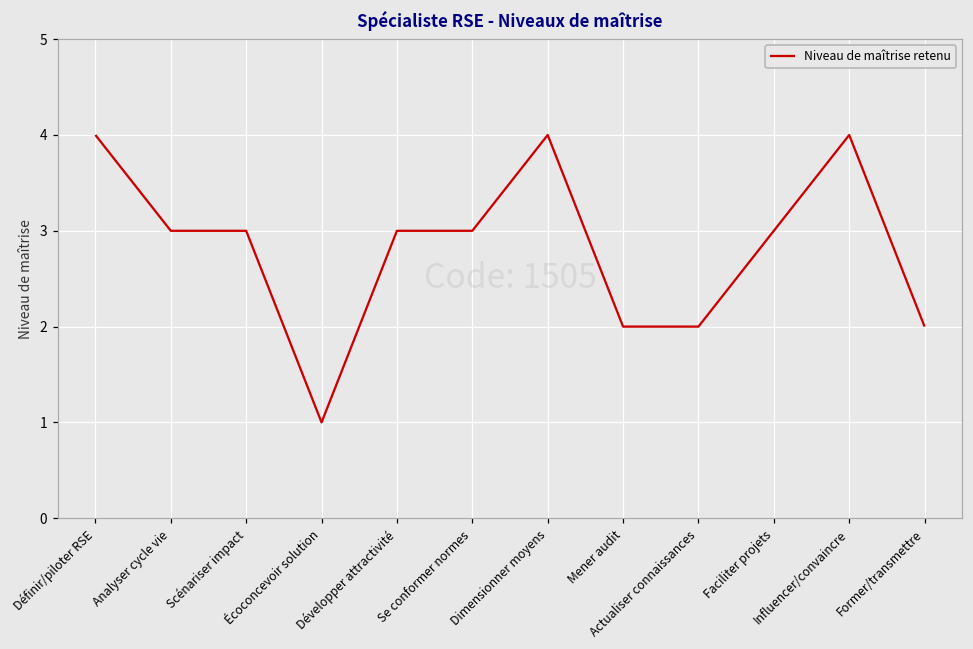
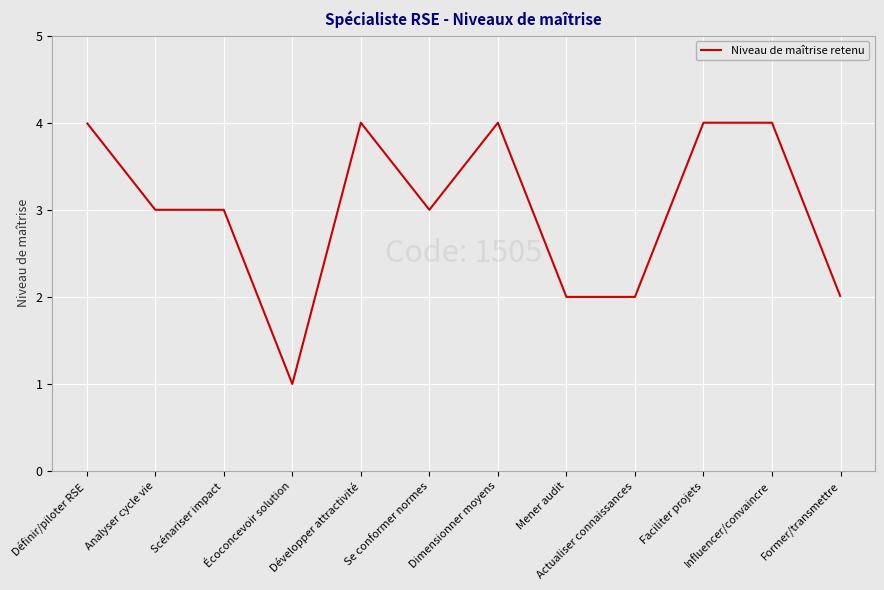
  {
    "Définir/piloter RSE": 4,
    "Analyser cycle vie": 3,
    "Scénariser impact": 3,
    "Écoconcevoir solution": 1,
-   "Développer attractivité": 3,
+   "Développer attractivité": 4,
    "Se conformer normes": 3,
    "Dimensionner moyens": 4,
    "Mener audit": 2,
    "Actualiser connaissances": 2,
-   "Faciliter projets": 3,
+   "Faciliter projets": 4,
    "Influencer/convaincre": 4,
    "Former/transmettre": 2
  }
